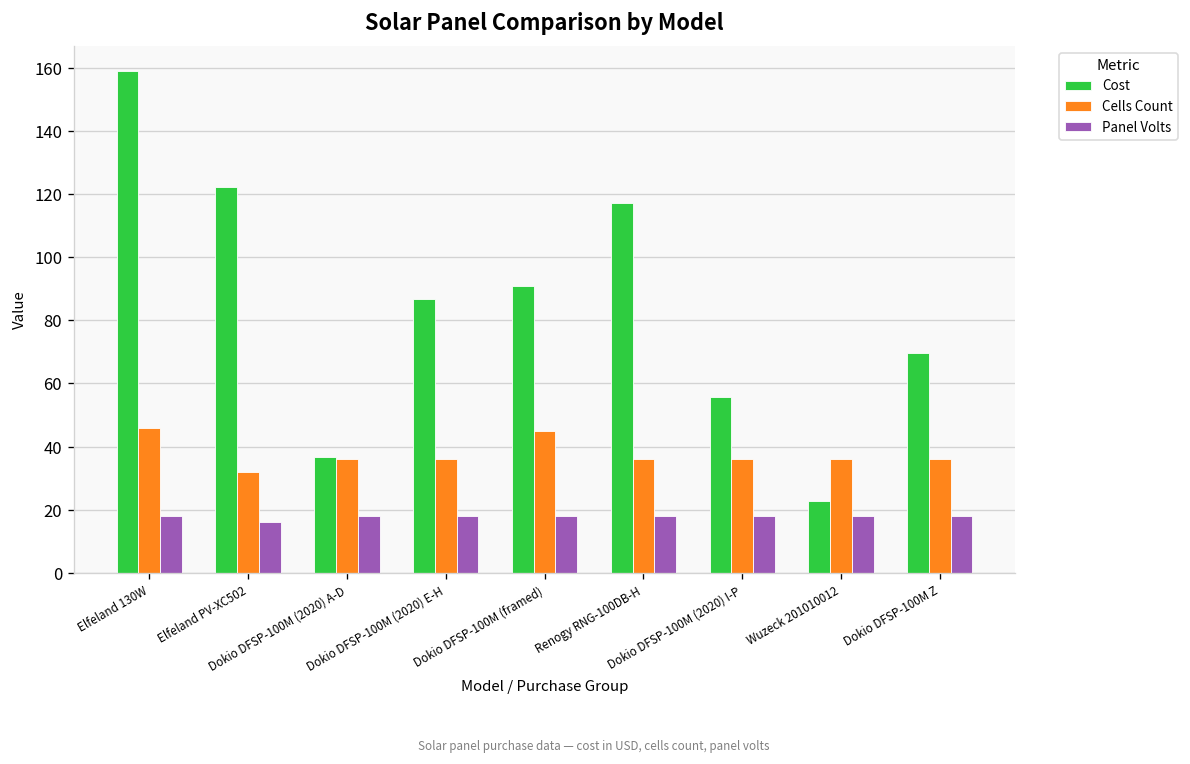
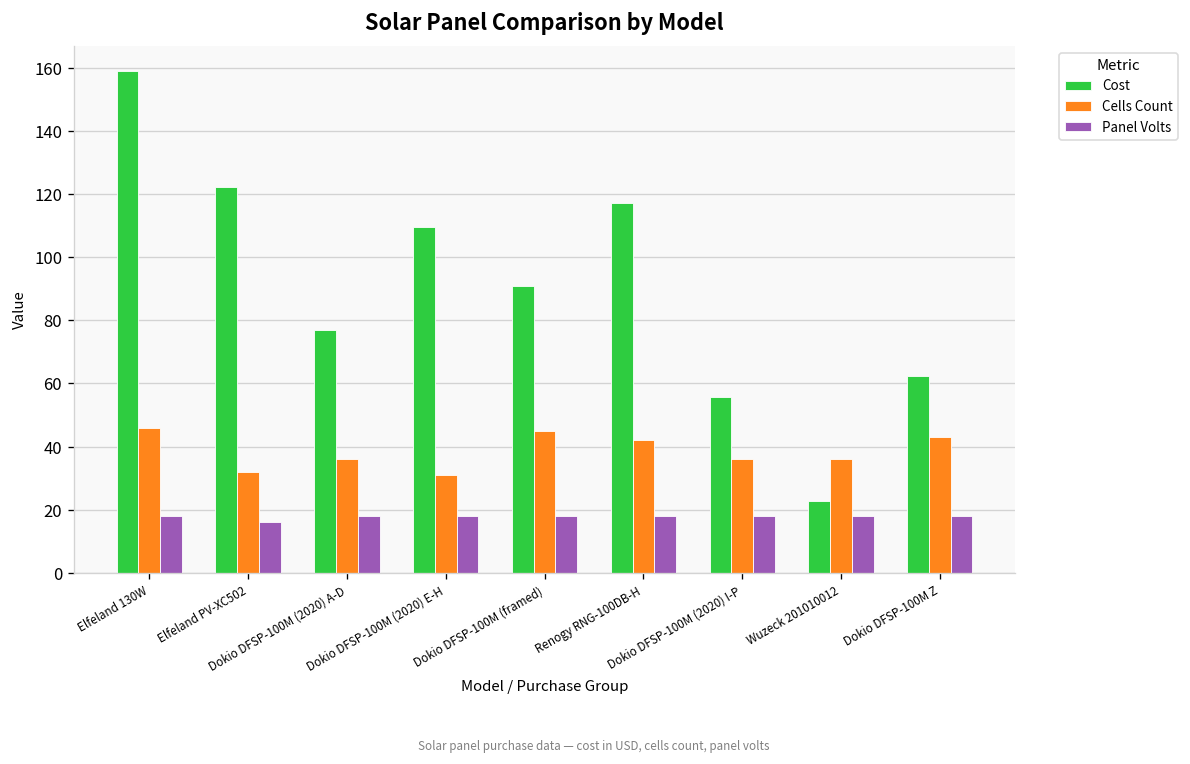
  {
    "Cost": {
      "Elfeland 130W": 159,
      "Elfeland PV-XC502": 122,
-     "Dokio DFSP-100M (2020) A-D": 37,
-     "Dokio DFSP-100M (2020) E-H": 87,
+     "Dokio DFSP-100M (2020) A-D": 77,
+     "Dokio DFSP-100M (2020) E-H": 110,
      "Dokio DFSP-100M (framed)": 91,
      "Renogy RNG-100DB-H": 117,
      "Dokio DFSP-100M (2020) I-P": 56,
      "Wuzeck 201010012": 23,
-     "Dokio DFSP-100M Z": 70
+     "Dokio DFSP-100M Z": 62
    },
    "Cells Count": {
      "Elfeland 130W": 46,
      "Elfeland PV-XC502": 32,
      "Dokio DFSP-100M (2020) A-D": 36,
-     "Dokio DFSP-100M (2020) E-H": 36,
+     "Dokio DFSP-100M (2020) E-H": 31,
      "Dokio DFSP-100M (framed)": 45,
-     "Renogy RNG-100DB-H": 36,
+     "Renogy RNG-100DB-H": 42,
      "Dokio DFSP-100M (2020) I-P": 36,
      "Wuzeck 201010012": 36,
-     "Dokio DFSP-100M Z": 36
+     "Dokio DFSP-100M Z": 43
    },
    "Panel Volts": {
      "Elfeland 130W": 18,
      "Elfeland PV-XC502": 16,
      "Dokio DFSP-100M (2020) A-D": 18,
      "Dokio DFSP-100M (2020) E-H": 18,
      "Dokio DFSP-100M (framed)": 18,
      "Renogy RNG-100DB-H": 18,
      "Dokio DFSP-100M (2020) I-P": 18,
      "Wuzeck 201010012": 18,
      "Dokio DFSP-100M Z": 18
    }
  }
